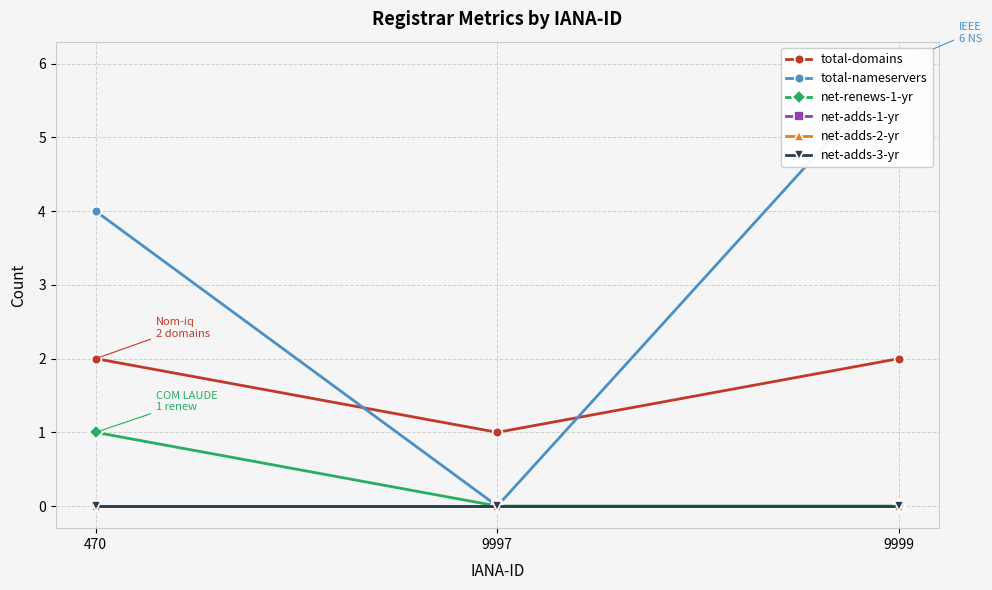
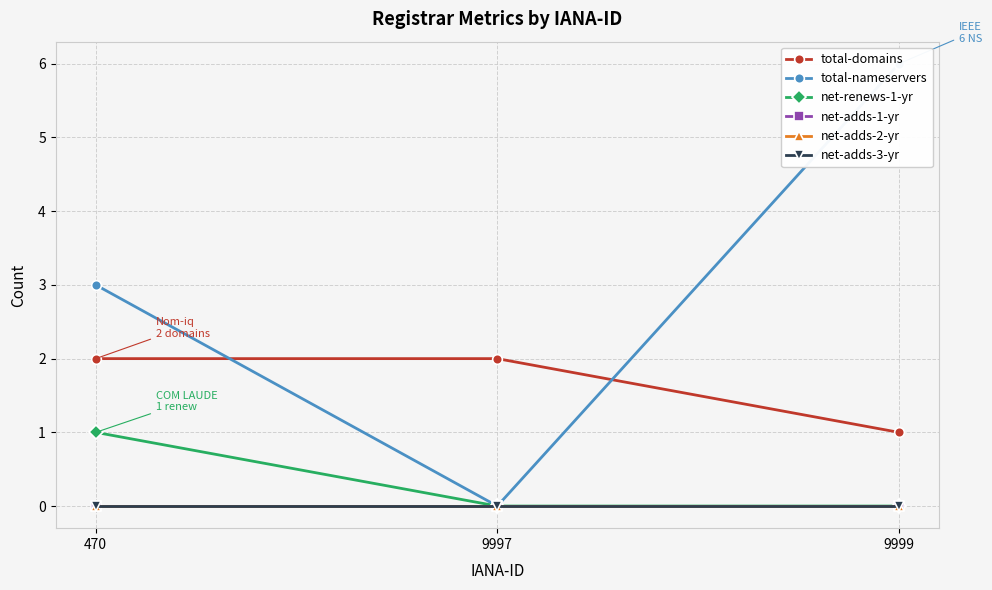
  {
    "total-domains": {
-     "9997": 1,
-     "9999": 2
+     "9997": 2,
+     "9999": 1
    },
    "total-nameservers": {
-     "470": 4
+     "470": 3
    },
    "net-renews-1-yr": {
      "470": 1
    },
    "net-adds-3-yr": {
      "470": 0
    }
  }
